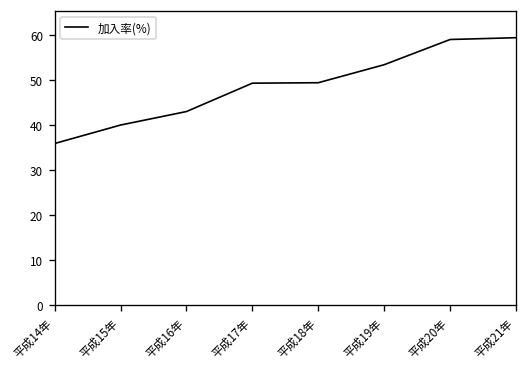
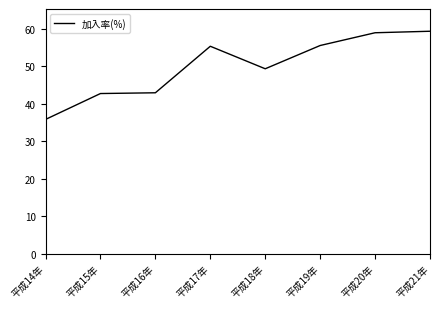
  {
    "平成14年": 36,
-   "平成15年": 40,
+   "平成15年": 43,
    "平成16年": 43,
-   "平成17年": 49,
+   "平成17年": 55,
    "平成18年": 49,
-   "平成19年": 53,
+   "平成19年": 56,
    "平成20年": 59,
    "平成21年": 59
  }
